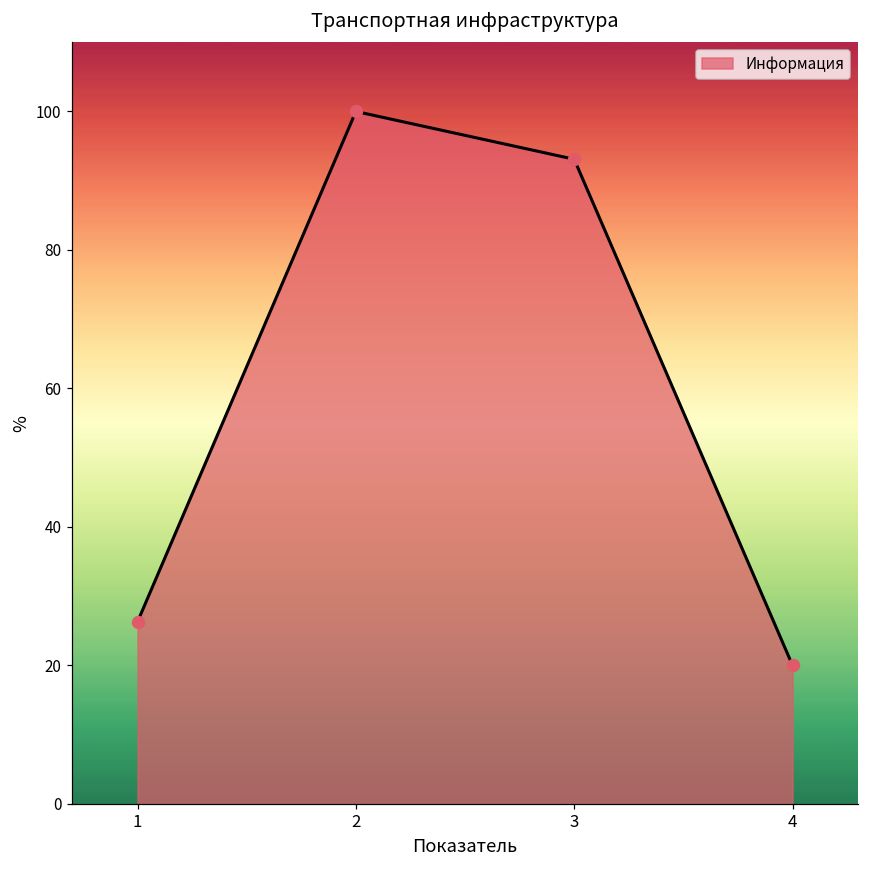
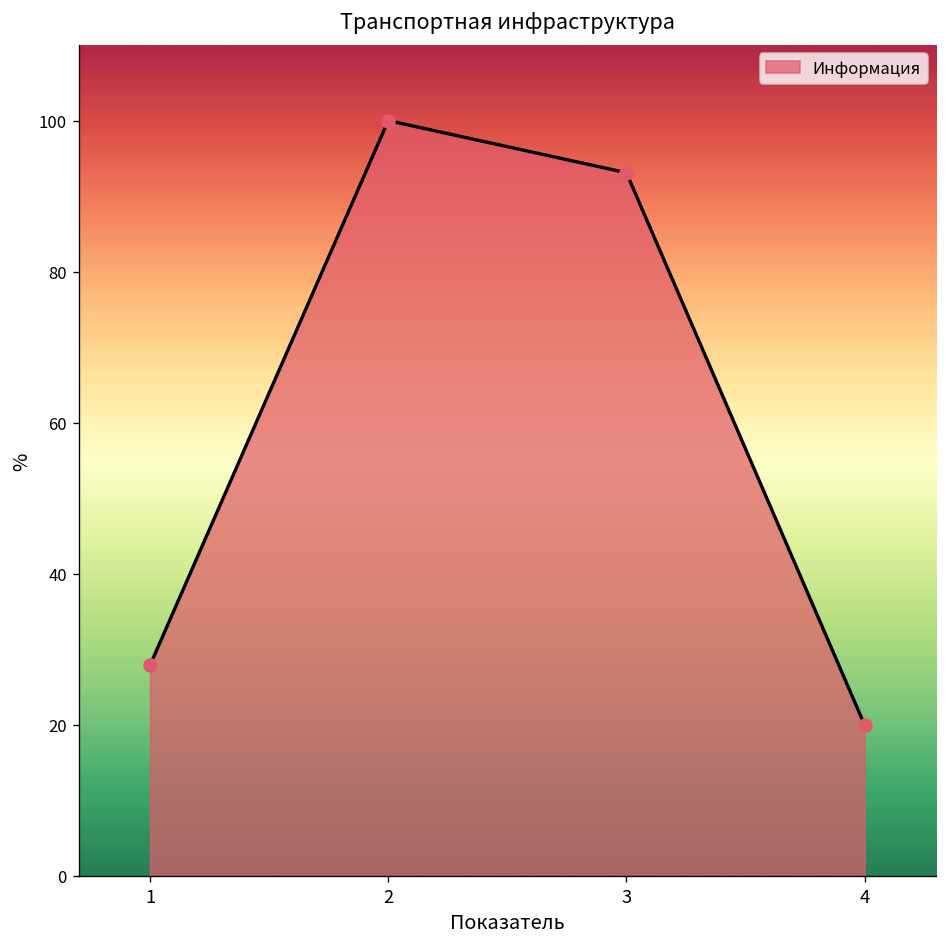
  {
-   "1": 26,
+   "1": 28,
    "2": 100,
    "3": 93,
    "4": 20
  }
